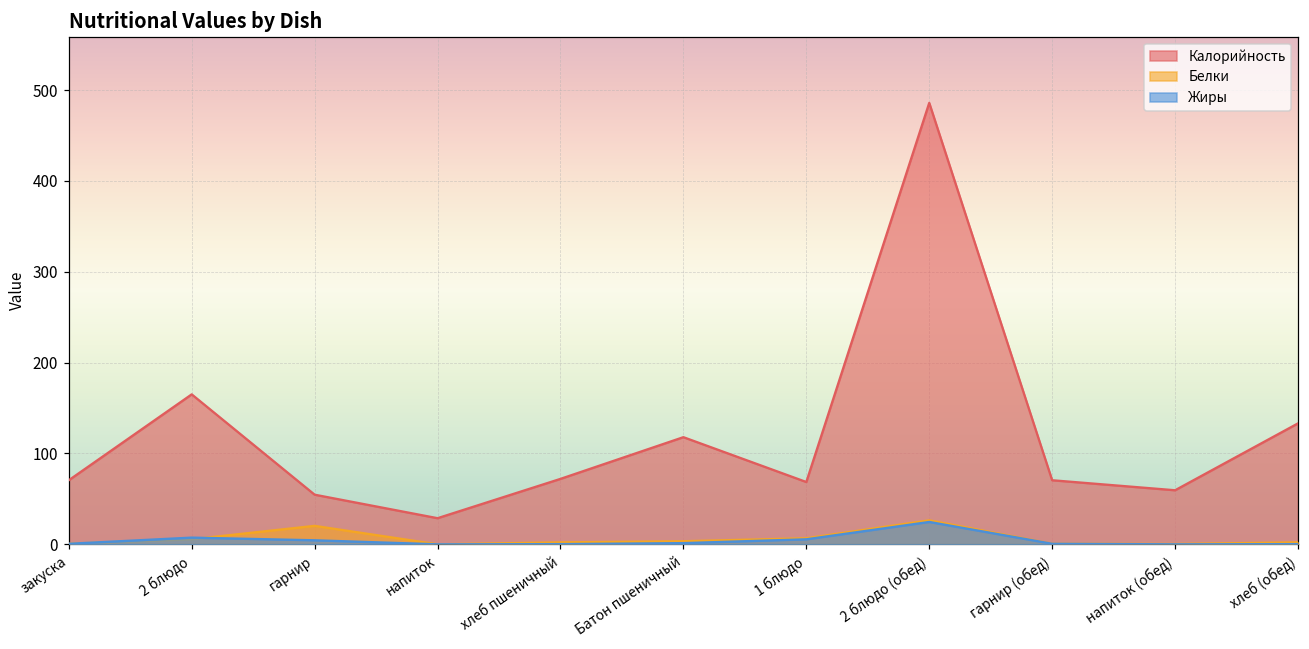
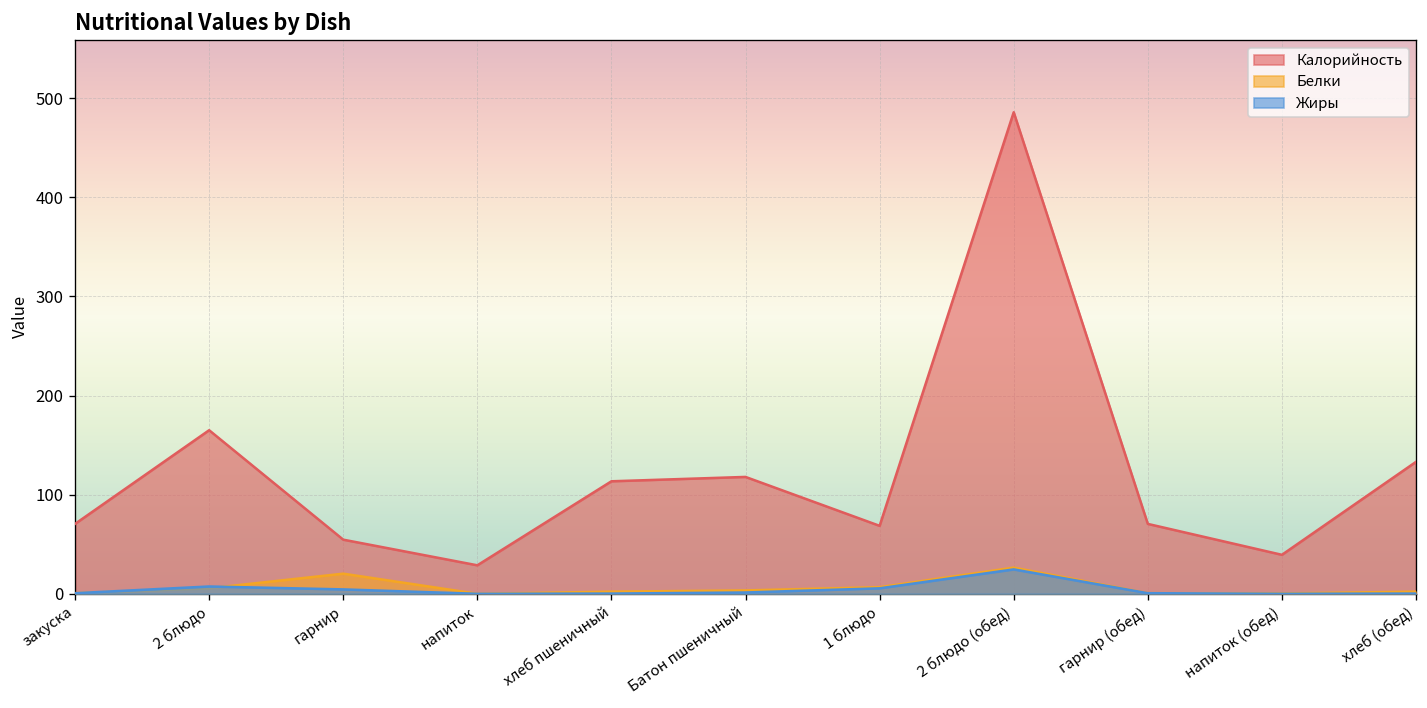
  {
    "Калорийность": {
      "закуска": 70,
      "2 блюдо": 170,
      "гарнир": 50,
      "напиток": 30,
-     "хлеб пшеничный": 70,
+     "хлеб пшеничный": 110,
      "Батон пшеничный": 120,
      "1 блюдо": 70,
      "2 блюдо (обед)": 490,
      "гарнир (обед)": 70,
-     "напиток (обед)": 60,
+     "напиток (обед)": 40,
      "хлеб (обед)": 130
    },
    "Белки": {
      "гарнир": 20
    },
    "Жиры": {
      "гарнир": 0
    }
  }
